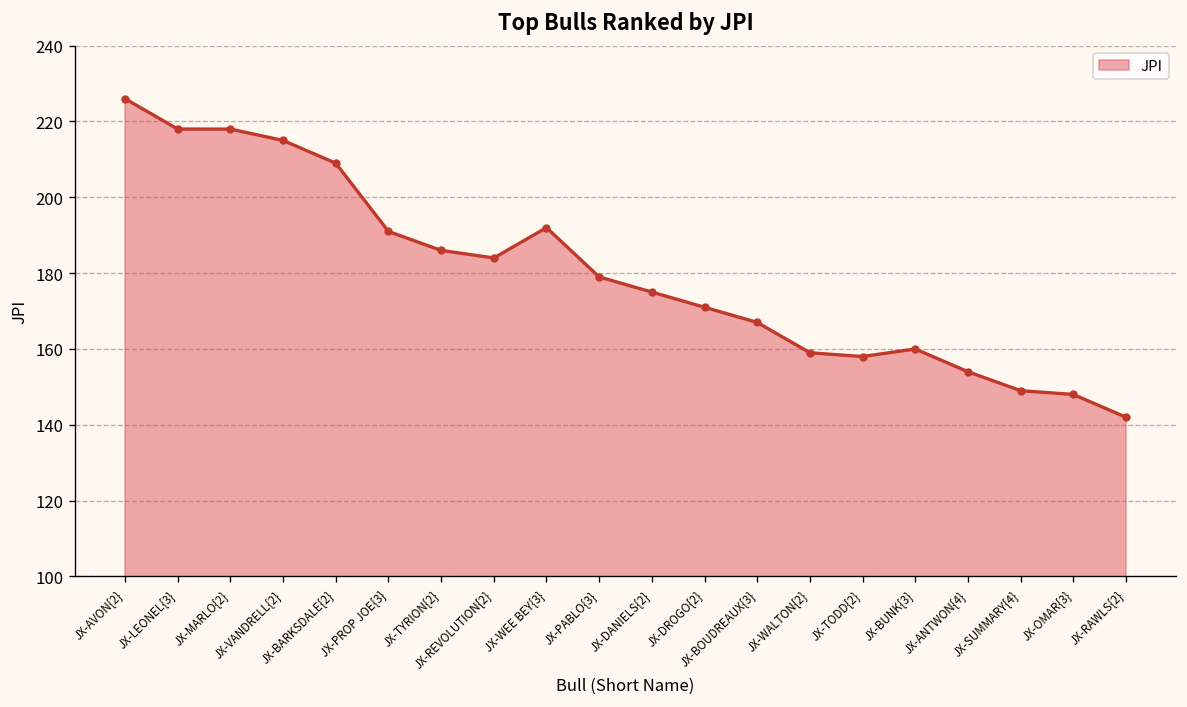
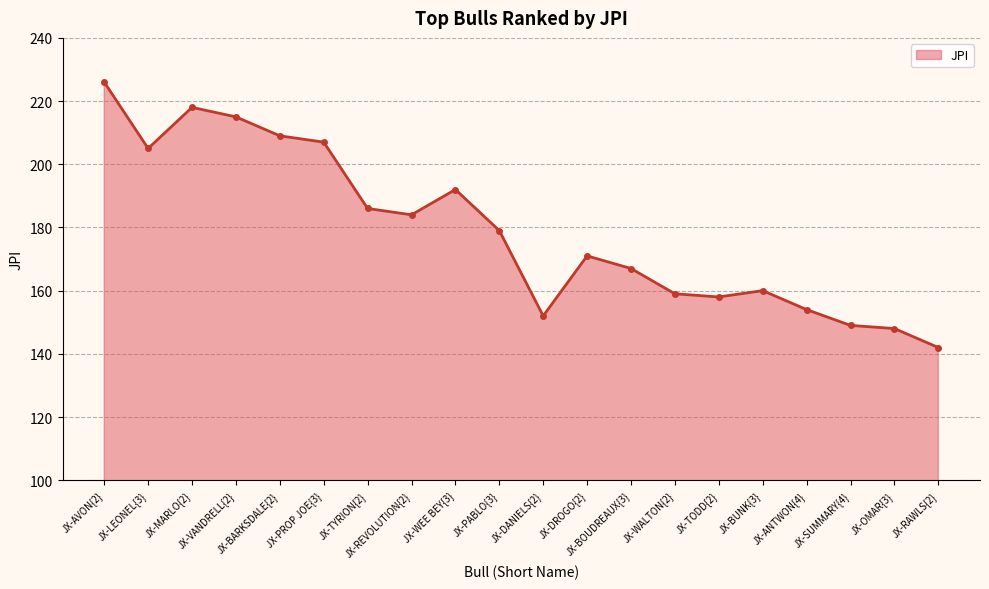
  {
    "JX-AVON{2}": 226,
-   "JX-LEONEL{3}": 218,
+   "JX-LEONEL{3}": 205,
    "JX-MARLO{2}": 218,
    "JX-VANDRELL{2}": 215,
    "JX-BARKSDALE{2}": 209,
-   "JX-PROP JOE{3}": 191,
+   "JX-PROP JOE{3}": 207,
    "JX-TYRION{2}": 186,
    "JX-REVOLUTION{2}": 184,
    "JX-WEE BEY{3}": 192,
    "JX-PABLO{3}": 179,
-   "JX-DANIELS{2}": 175,
+   "JX-DANIELS{2}": 152,
    "JX-DROGO{2}": 171,
    "JX-BOUDREAUX{3}": 167,
    "JX-WALTON{2}": 159,
    "JX-TODD{2}": 158,
    "JX-BUNK{3}": 160,
    "JX-ANTWON{4}": 154,
    "JX-SUMMARY{4}": 149,
    "JX-OMAR{3}": 148,
    "JX-RAWLS{2}": 142
  }
